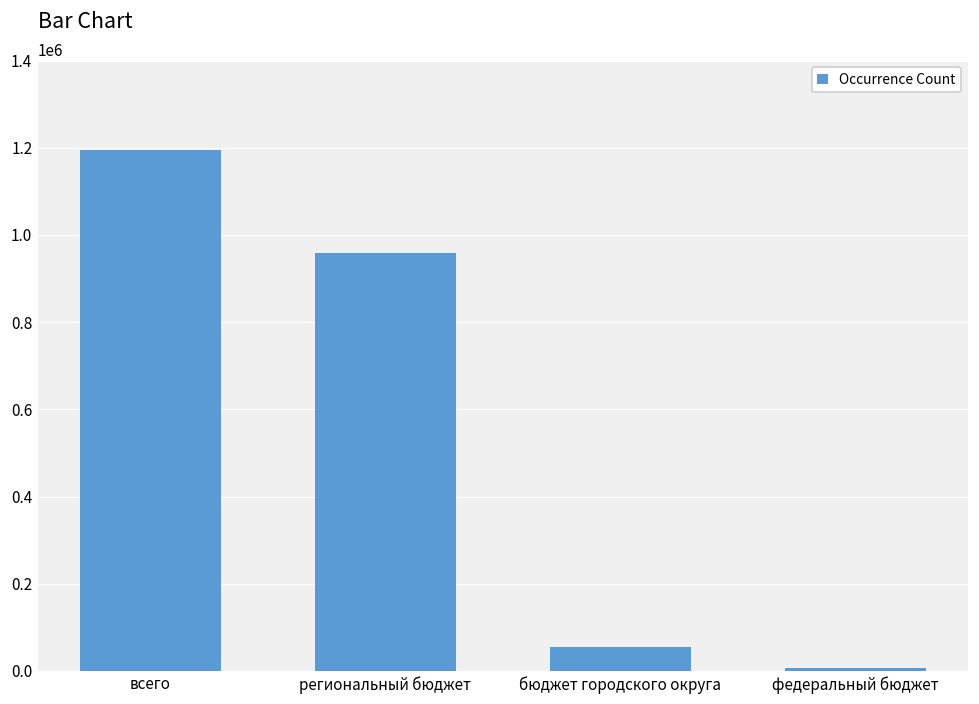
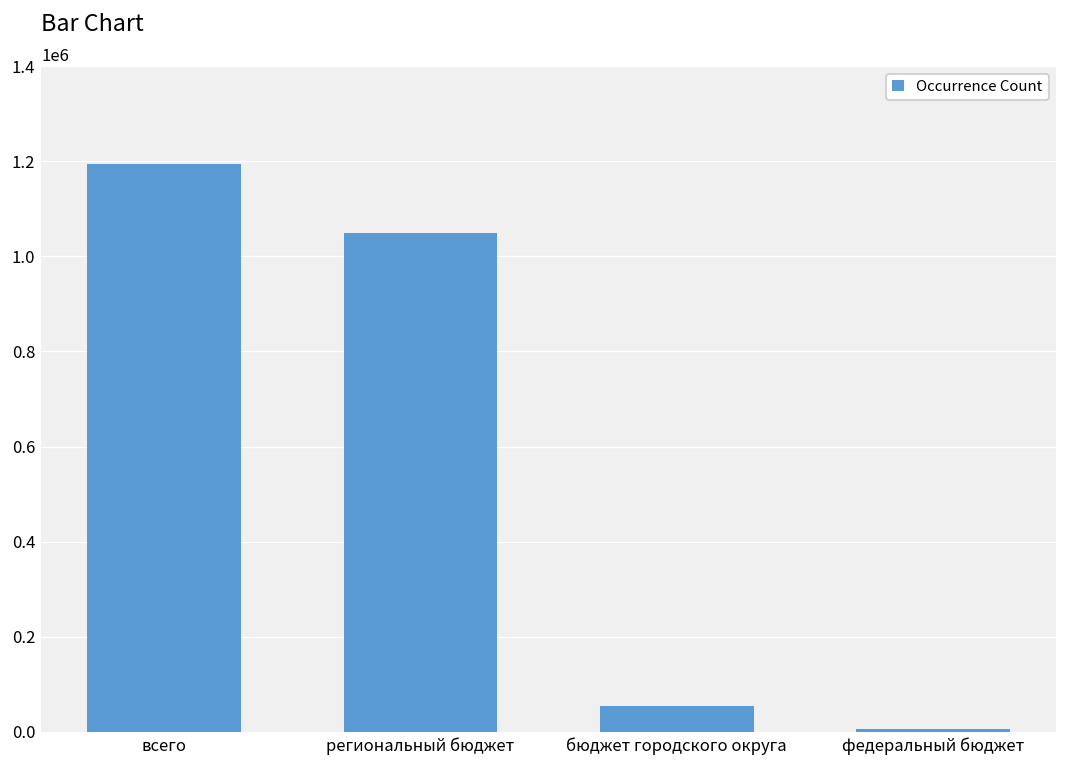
  {
    "всего": 1190000,
-   "региональный бюджет": 960000,
+   "региональный бюджет": 1050000,
    "бюджет городского округа": 50000
  }
